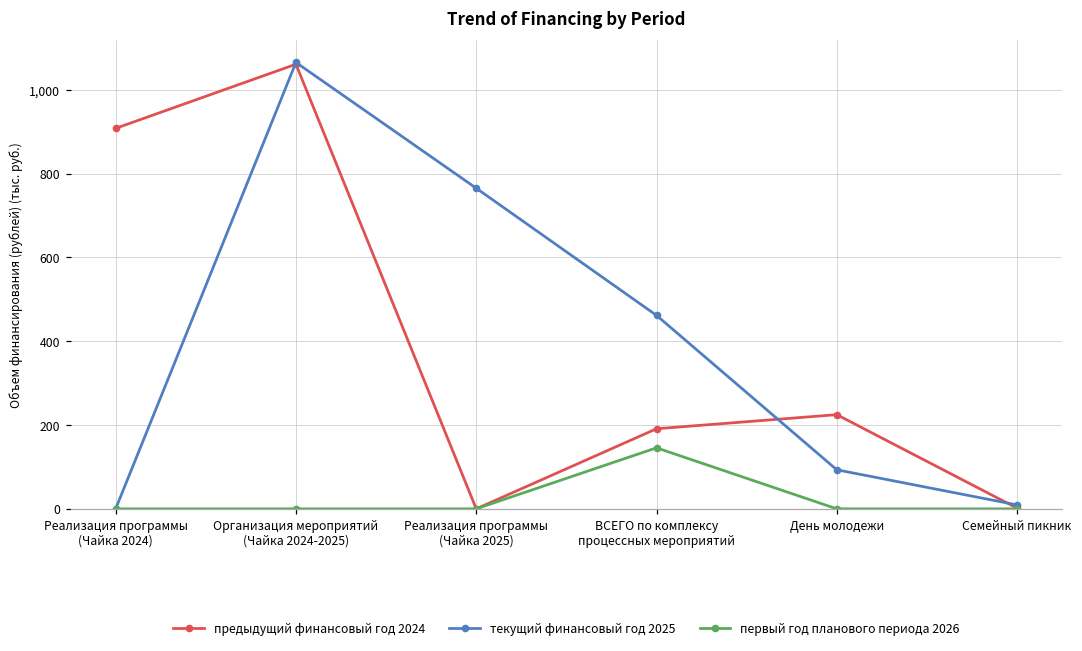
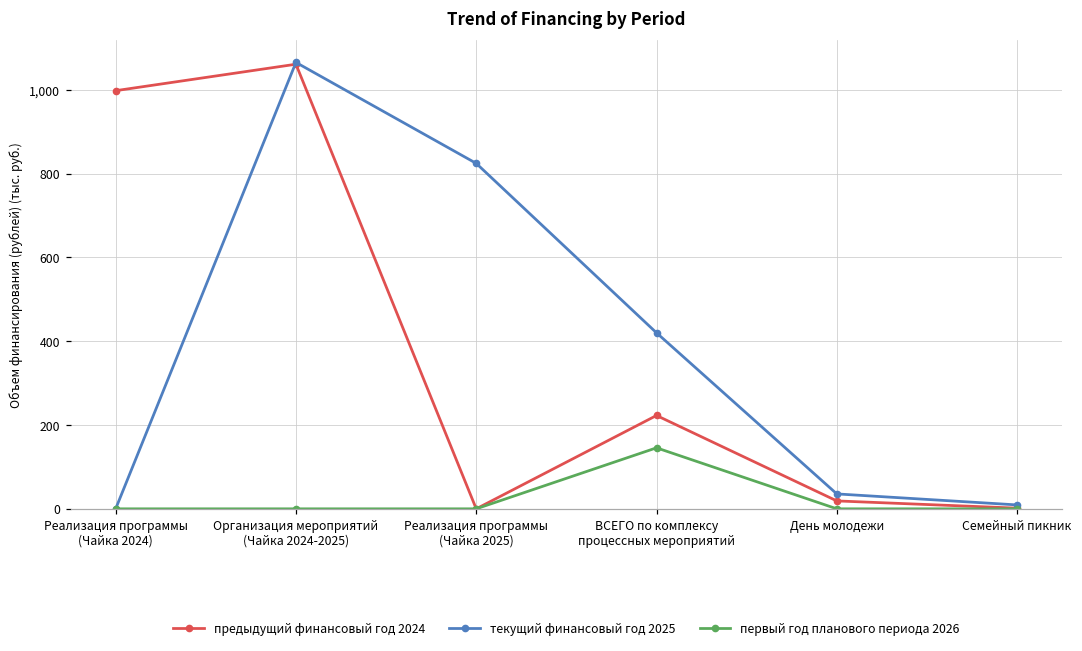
  {
    "предыдущий финансовый год 2024": {
-     "Реализация программы (Чайка 2024)": "910",
-     "ВСЕГО по комплексу процессных мероприятий": "190",
-     "День молодежи": "220"
+     "Реализация программы (Чайка 2024)": "1,000",
+     "ВСЕГО по комплексу процессных мероприятий": "220",
+     "День молодежи": "20"
    },
    "текущий финансовый год 2025": {
-     "Реализация программы (Чайка 2025)": "770",
-     "ВСЕГО по комплексу процессных мероприятий": "460",
-     "День молодежи": "90",
+     "Реализация программы (Чайка 2025)": "820",
+     "ВСЕГО по комплексу процессных мероприятий": "420",
+     "День молодежи": "40",
      "Семейный пикник": "10"
    },
    "первый год планового периода 2026": {
      "Организация мероприятий (Чайка 2024-2025)": "0",
      "ВСЕГО по комплексу процессных мероприятий": "150",
      "День молодежи": "0"
    }
  }
